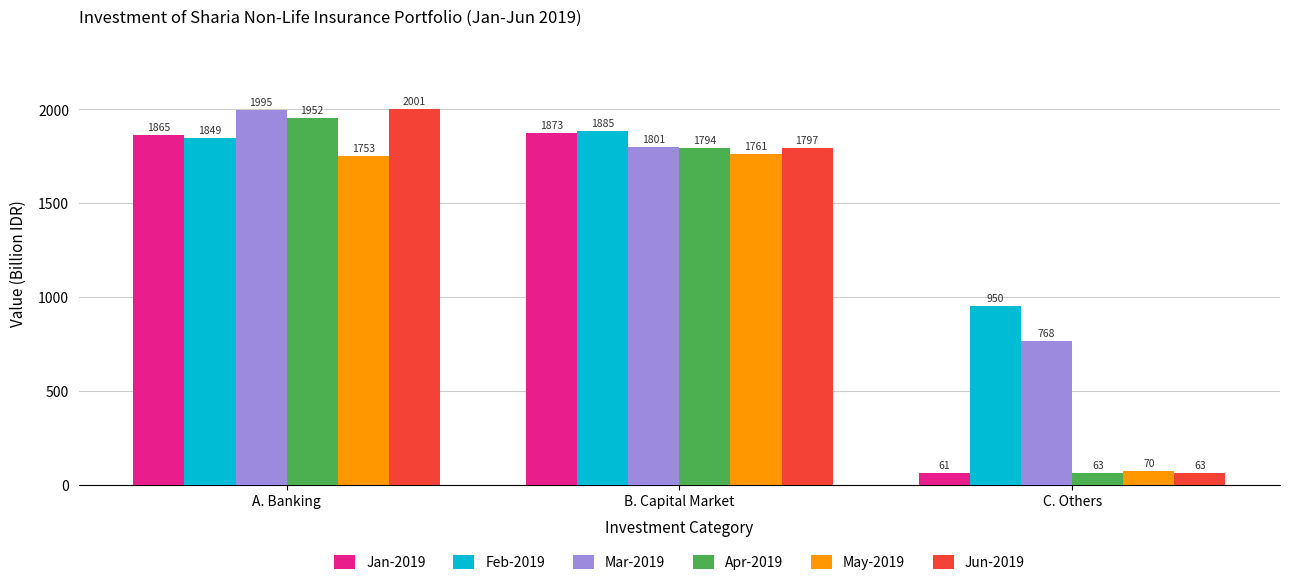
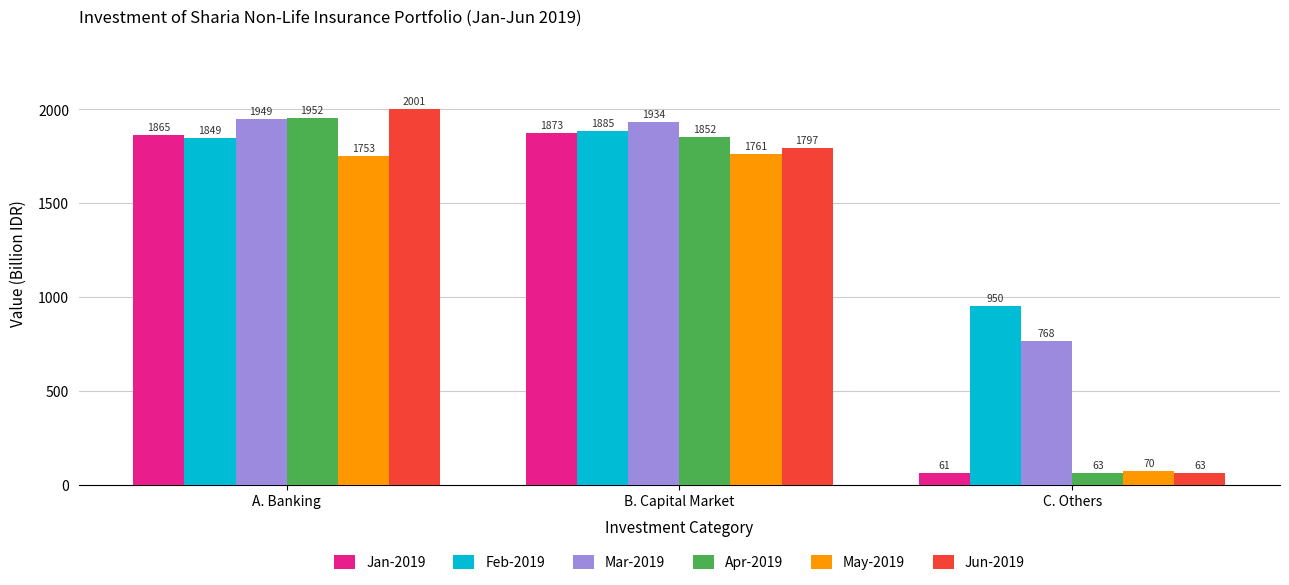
  {
    "Jan-2019": {
      "A. Banking": 1865,
      "B. Capital Market": 1873,
      "C. Others": 61
    },
    "Feb-2019": {
      "A. Banking": 1849,
      "B. Capital Market": 1885,
      "C. Others": 950
    },
    "Mar-2019": {
-     "A. Banking": 1995,
-     "B. Capital Market": 1801,
+     "A. Banking": 1949,
+     "B. Capital Market": 1934,
      "C. Others": 768
    },
    "Apr-2019": {
      "A. Banking": 1952,
-     "B. Capital Market": 1794,
+     "B. Capital Market": 1852,
      "C. Others": 63
    },
    "May-2019": {
      "A. Banking": 1753,
      "B. Capital Market": 1761,
      "C. Others": 70
    },
    "Jun-2019": {
      "A. Banking": 2001,
      "B. Capital Market": 1797,
      "C. Others": 63
    }
  }
